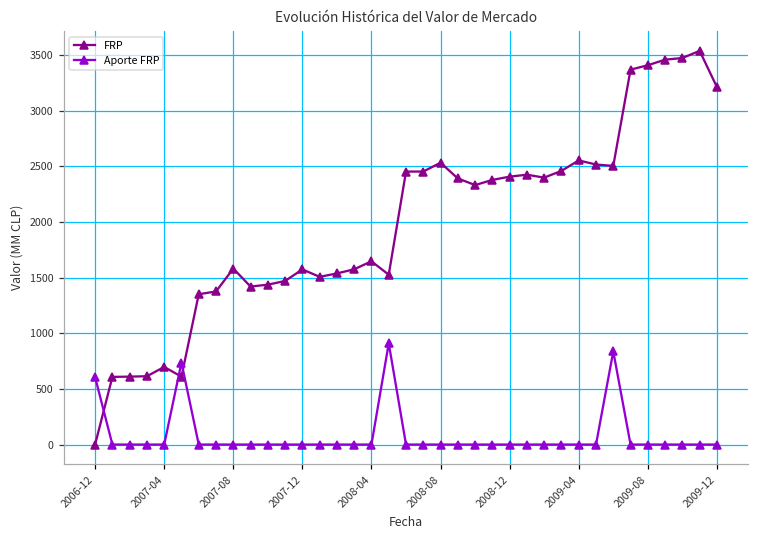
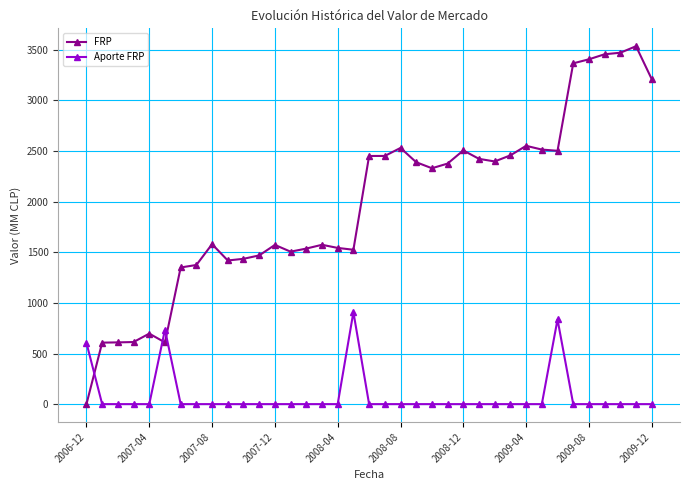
  {
    "FRP": {
      "2006-12": 0,
      "2007-04": 700,
      "2007-08": 1580,
      "2007-12": 1570,
-     "2008-04": 1650,
+     "2008-04": 1540,
      "2008-08": 2530,
-     "2008-12": 2410,
+     "2008-12": 2510,
      "2009-04": 2550,
      "2009-08": 3410,
      "2009-12": 3210
    },
    "Aporte FRP": {
      "2006-12": 600,
      "2007-04": 0,
      "2007-08": 0,
      "2007-12": 0,
      "2008-04": 0,
      "2008-08": 0,
      "2008-12": 0,
      "2009-04": 0,
      "2009-08": 0,
      "2009-12": 0
    }
  }
